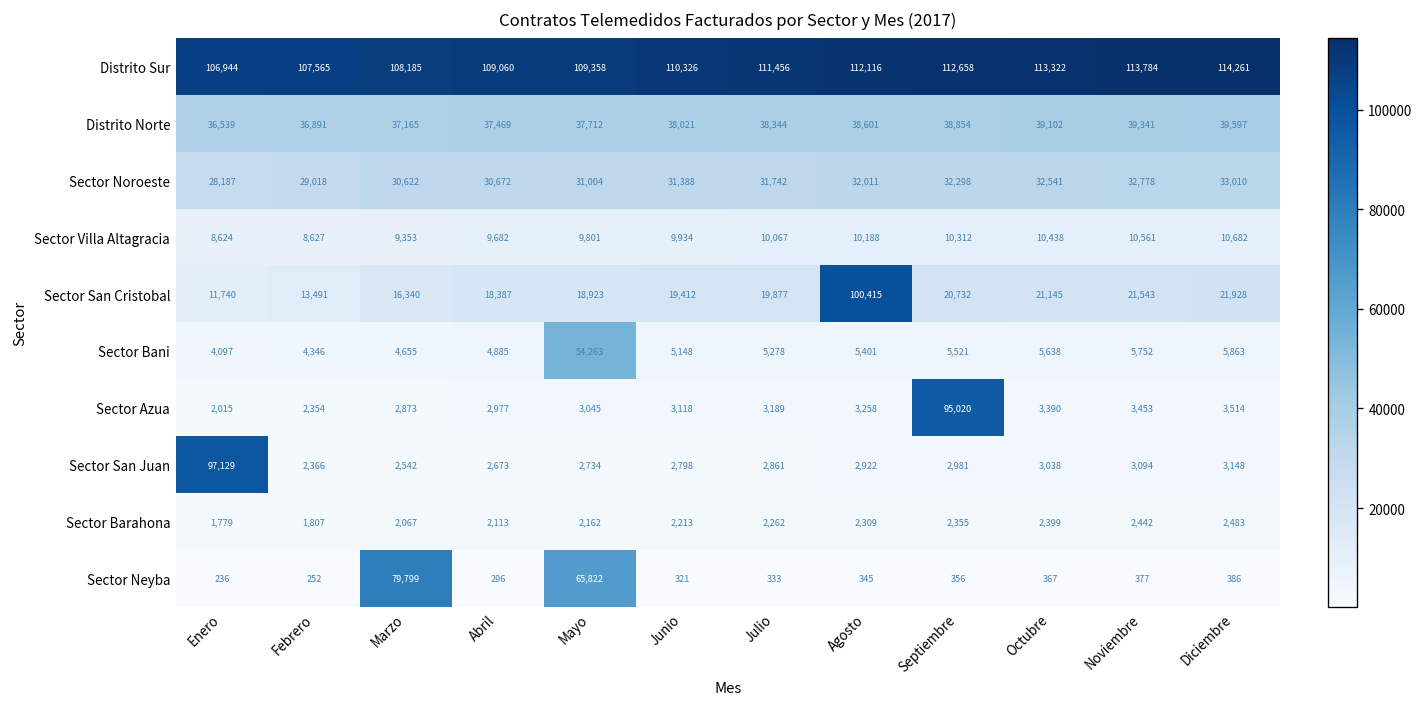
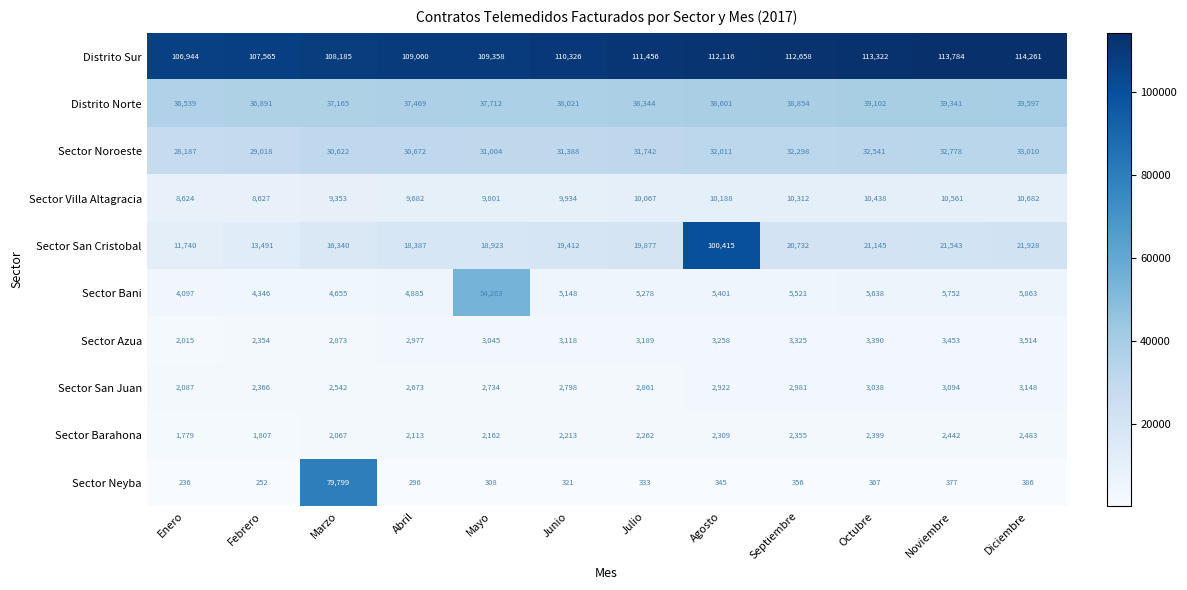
  {
    "Distrito Sur": {
      "Enero": "106,944",
      "Febrero": "107,565",
      "Marzo": "108,185",
      "Abril": "109,060",
      "Mayo": "109,358",
      "Junio": "110,326",
      "Julio": "111,456",
      "Agosto": "112,116",
      "Septiembre": "112,658",
      "Octubre": "113,322",
      "Noviembre": "113,784",
      "Diciembre": "114,261"
    },
    "Distrito Norte": {
      "Enero": "36,539",
      "Febrero": "36,891",
      "Marzo": "37,165",
      "Abril": "37,469",
      "Mayo": "37,712",
      "Junio": "38,021",
      "Julio": "38,344",
      "Agosto": "38,601",
      "Septiembre": "38,854",
      "Octubre": "39,102",
      "Noviembre": "39,341",
      "Diciembre": "39,597"
    },
    "Sector Noroeste": {
      "Enero": "28,187",
      "Febrero": "29,018",
      "Marzo": "30,622",
      "Abril": "30,672",
      "Mayo": "31,004",
      "Junio": "31,388",
      "Julio": "31,742",
      "Agosto": "32,011",
      "Septiembre": "32,298",
      "Octubre": "32,541",
      "Noviembre": "32,778",
      "Diciembre": "33,010"
    },
    "Sector Villa Altagracia": {
      "Enero": "8,624",
      "Febrero": "8,627",
      "Marzo": "9,353",
      "Abril": "9,682",
      "Mayo": "9,801",
      "Junio": "9,934",
      "Julio": "10,067",
      "Agosto": "10,188",
      "Septiembre": "10,312",
      "Octubre": "10,438",
      "Noviembre": "10,561",
      "Diciembre": "10,682"
    },
    "Sector San Cristobal": {
      "Enero": "11,740",
      "Febrero": "13,491",
      "Marzo": "16,340",
      "Abril": "18,387",
      "Mayo": "18,923",
      "Junio": "19,412",
      "Julio": "19,877",
      "Agosto": "100,415",
      "Septiembre": "20,732",
      "Octubre": "21,145",
      "Noviembre": "21,543",
      "Diciembre": "21,928"
    },
    "Sector Bani": {
      "Enero": "4,097",
      "Febrero": "4,346",
      "Marzo": "4,655",
      "Abril": "4,885",
      "Mayo": "54,263",
      "Junio": "5,148",
      "Julio": "5,278",
      "Agosto": "5,401",
      "Septiembre": "5,521",
      "Octubre": "5,638",
      "Noviembre": "5,752",
      "Diciembre": "5,863"
    },
    "Sector Azua": {
      "Enero": "2,015",
      "Febrero": "2,354",
      "Marzo": "2,873",
      "Abril": "2,977",
      "Mayo": "3,045",
      "Junio": "3,118",
      "Julio": "3,189",
      "Agosto": "3,258",
-     "Septiembre": "95,020",
+     "Septiembre": "3,325",
      "Octubre": "3,390",
      "Noviembre": "3,453",
      "Diciembre": "3,514"
    },
    "Sector San Juan": {
-     "Enero": "97,129",
+     "Enero": "2,087",
      "Febrero": "2,366",
      "Marzo": "2,542",
      "Abril": "2,673",
      "Mayo": "2,734",
      "Junio": "2,798",
      "Julio": "2,861",
      "Agosto": "2,922",
      "Septiembre": "2,981",
      "Octubre": "3,038",
      "Noviembre": "3,094",
      "Diciembre": "3,148"
    },
    "Sector Barahona": {
      "Enero": "1,779",
      "Febrero": "1,807",
      "Marzo": "2,067",
      "Abril": "2,113",
      "Mayo": "2,162",
      "Junio": "2,213",
      "Julio": "2,262",
      "Agosto": "2,309",
      "Septiembre": "2,355",
      "Octubre": "2,399",
      "Noviembre": "2,442",
      "Diciembre": "2,483"
    },
    "Sector Neyba": {
      "Enero": "236",
      "Febrero": "252",
      "Marzo": "79,799",
      "Abril": "296",
-     "Mayo": "65,822",
+     "Mayo": "308",
      "Junio": "321",
      "Julio": "333",
      "Agosto": "345",
      "Septiembre": "356",
      "Octubre": "367",
      "Noviembre": "377",
      "Diciembre": "386"
    }
  }
